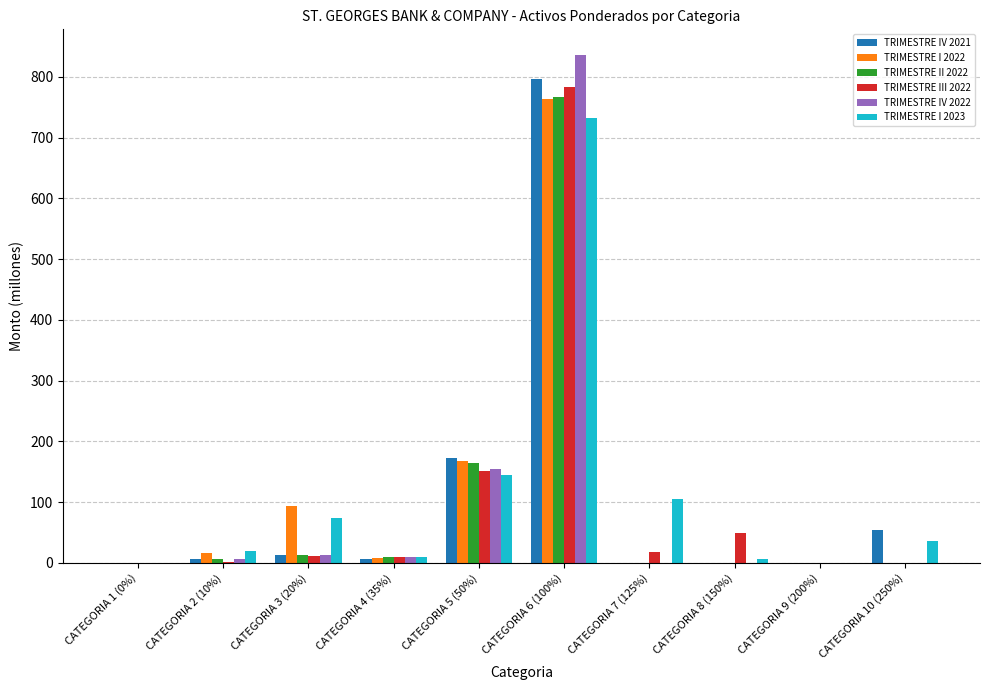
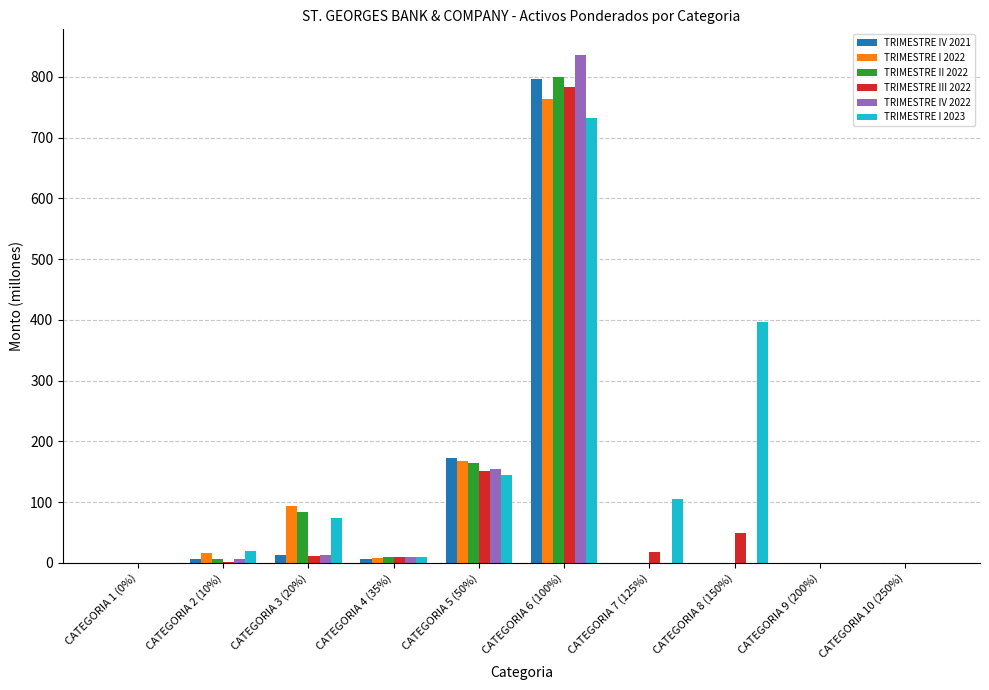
  {
    "TRIMESTRE IV 2021": {
      "CATEGORIA 1 (0%)": 0,
      "CATEGORIA 2 (10%)": 10,
      "CATEGORIA 3 (20%)": 10,
      "CATEGORIA 4 (35%)": 10,
      "CATEGORIA 5 (50%)": 170,
      "CATEGORIA 6 (100%)": 800,
      "CATEGORIA 7 (125%)": 0,
      "CATEGORIA 8 (150%)": 0,
      "CATEGORIA 9 (200%)": 0,
-     "CATEGORIA 10 (250%)": 50
+     "CATEGORIA 10 (250%)": 0
    },
    "TRIMESTRE I 2022": {
      "CATEGORIA 1 (0%)": 0,
      "CATEGORIA 2 (10%)": 20,
      "CATEGORIA 3 (20%)": 90,
      "CATEGORIA 4 (35%)": 10,
      "CATEGORIA 5 (50%)": 170,
      "CATEGORIA 6 (100%)": 760,
      "CATEGORIA 7 (125%)": 0,
      "CATEGORIA 8 (150%)": 0,
      "CATEGORIA 9 (200%)": 0,
      "CATEGORIA 10 (250%)": 0
    },
    "TRIMESTRE II 2022": {
      "CATEGORIA 1 (0%)": 0,
      "CATEGORIA 2 (10%)": 10,
-     "CATEGORIA 3 (20%)": 10,
+     "CATEGORIA 3 (20%)": 80,
      "CATEGORIA 4 (35%)": 10,
      "CATEGORIA 5 (50%)": 160,
-     "CATEGORIA 6 (100%)": 770,
+     "CATEGORIA 6 (100%)": 800,
      "CATEGORIA 7 (125%)": 0,
      "CATEGORIA 8 (150%)": 0,
      "CATEGORIA 9 (200%)": 0,
      "CATEGORIA 10 (250%)": 0
    },
    "TRIMESTRE III 2022": {
      "CATEGORIA 1 (0%)": 0,
      "CATEGORIA 3 (20%)": 10,
      "CATEGORIA 4 (35%)": 10,
      "CATEGORIA 5 (50%)": 150,
      "CATEGORIA 6 (100%)": 780,
      "CATEGORIA 7 (125%)": 20,
      "CATEGORIA 8 (150%)": 50,
      "CATEGORIA 9 (200%)": 0,
      "CATEGORIA 10 (250%)": 0
    },
    "TRIMESTRE IV 2022": {
      "CATEGORIA 1 (0%)": 0,
      "CATEGORIA 2 (10%)": 10,
      "CATEGORIA 3 (20%)": 10,
      "CATEGORIA 4 (35%)": 10,
      "CATEGORIA 5 (50%)": 160,
      "CATEGORIA 6 (100%)": 840,
      "CATEGORIA 7 (125%)": 0,
      "CATEGORIA 8 (150%)": 0,
      "CATEGORIA 9 (200%)": 0,
      "CATEGORIA 10 (250%)": 0
    },
    "TRIMESTRE I 2023": {
      "CATEGORIA 1 (0%)": 0,
      "CATEGORIA 2 (10%)": 20,
      "CATEGORIA 3 (20%)": 70,
      "CATEGORIA 4 (35%)": 10,
      "CATEGORIA 5 (50%)": 140,
      "CATEGORIA 6 (100%)": 730,
      "CATEGORIA 7 (125%)": 110,
-     "CATEGORIA 8 (150%)": 10,
+     "CATEGORIA 8 (150%)": 400,
      "CATEGORIA 9 (200%)": 0,
-     "CATEGORIA 10 (250%)": 40
+     "CATEGORIA 10 (250%)": 0
    }
  }
